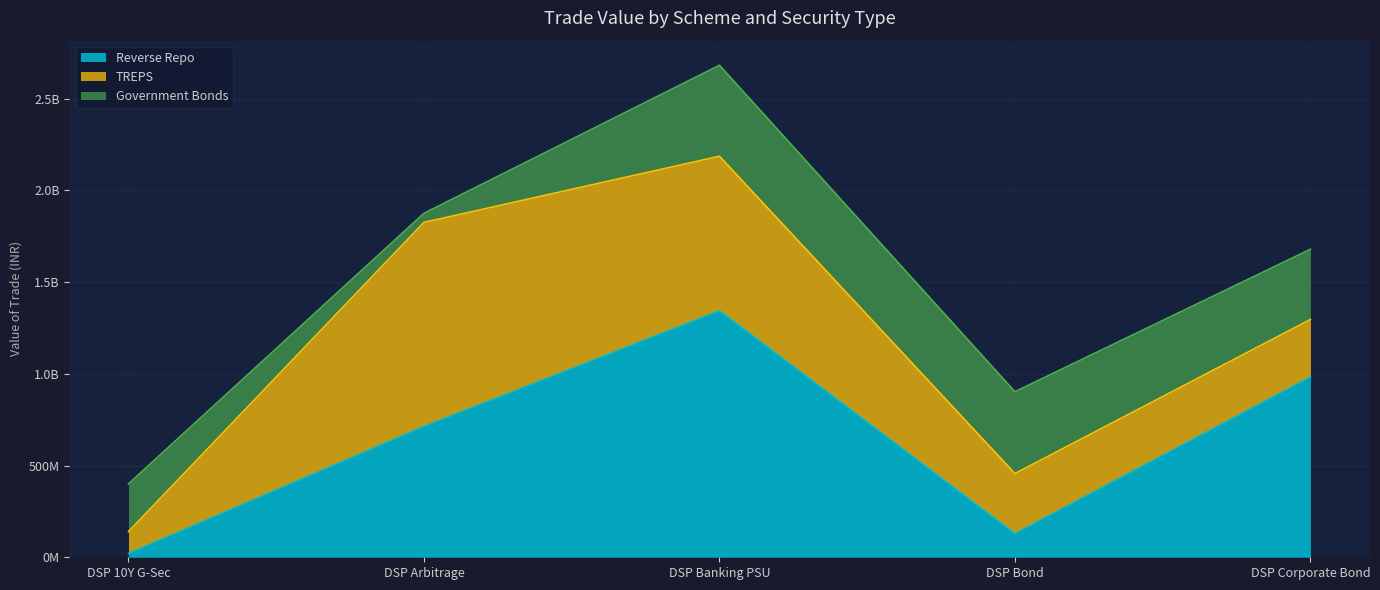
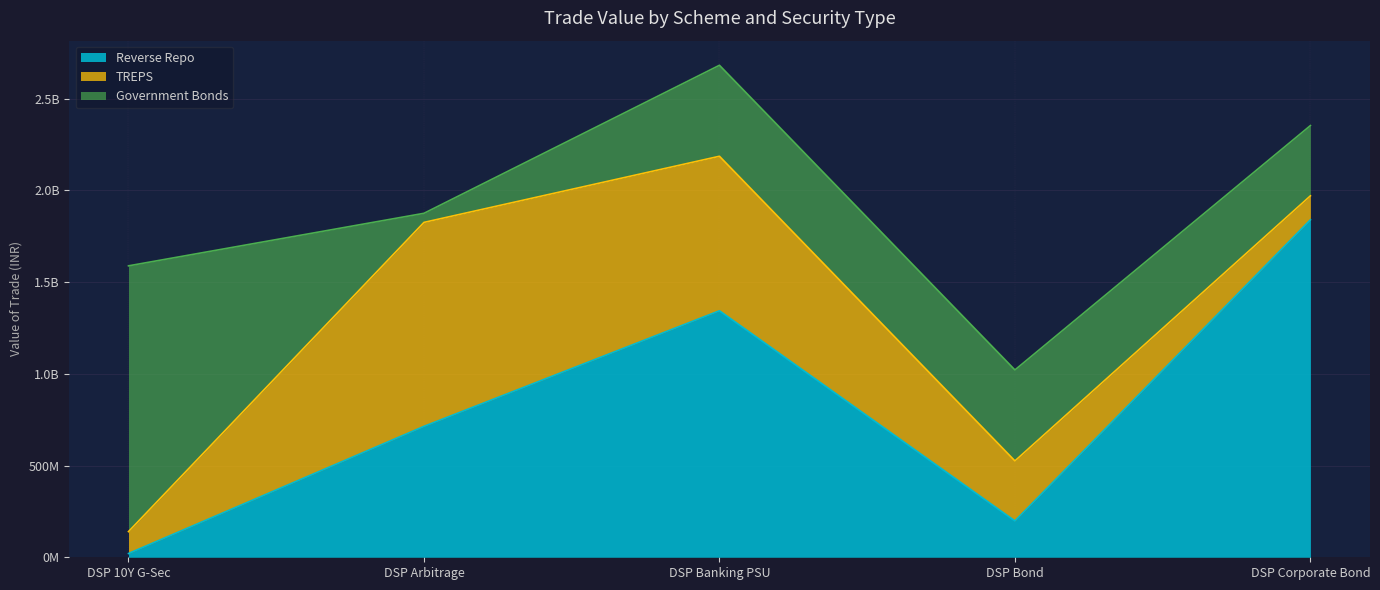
  {
    "Reverse Repo": {
      "DSP 10Y G-Sec": 20000000,
      "DSP Arbitrage": 710000000,
      "DSP Banking PSU": 1340000000,
-     "DSP Bond": 130000000,
-     "DSP Corporate Bond": 980000000
+     "DSP Bond": 200000000,
+     "DSP Corporate Bond": 1840000000
    },
    "TREPS": {
      "DSP 10Y G-Sec": 120000000,
      "DSP Arbitrage": 1110000000,
      "DSP Banking PSU": 840000000,
      "DSP Bond": 330000000,
-     "DSP Corporate Bond": 310000000
+     "DSP Corporate Bond": 130000000
    },
    "Government Bonds": {
-     "DSP 10Y G-Sec": 260000000,
+     "DSP 10Y G-Sec": 1450000000,
      "DSP Arbitrage": 50000000,
      "DSP Banking PSU": 500000000,
-     "DSP Bond": 450000000,
+     "DSP Bond": 500000000,
      "DSP Corporate Bond": 380000000
    }
  }
